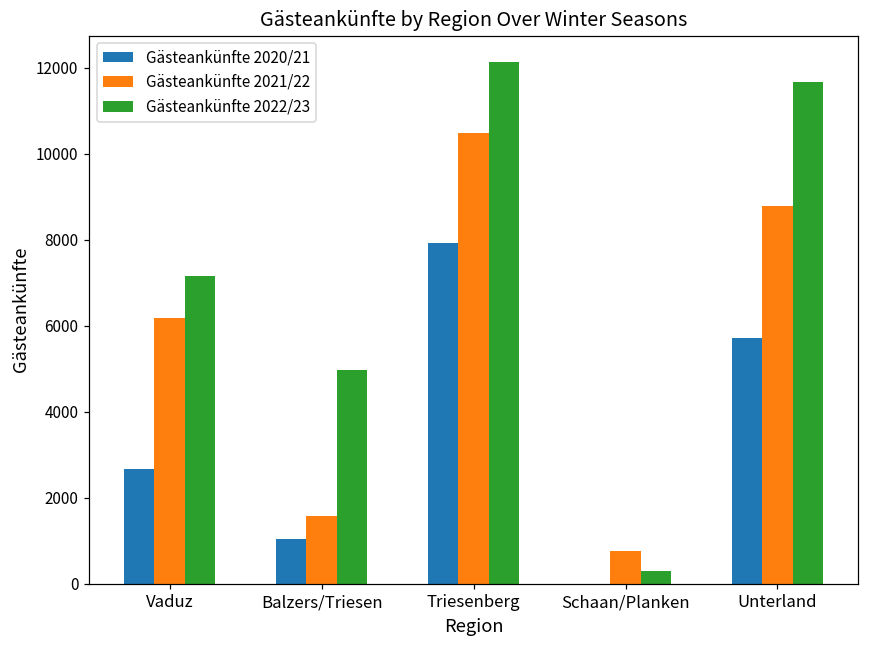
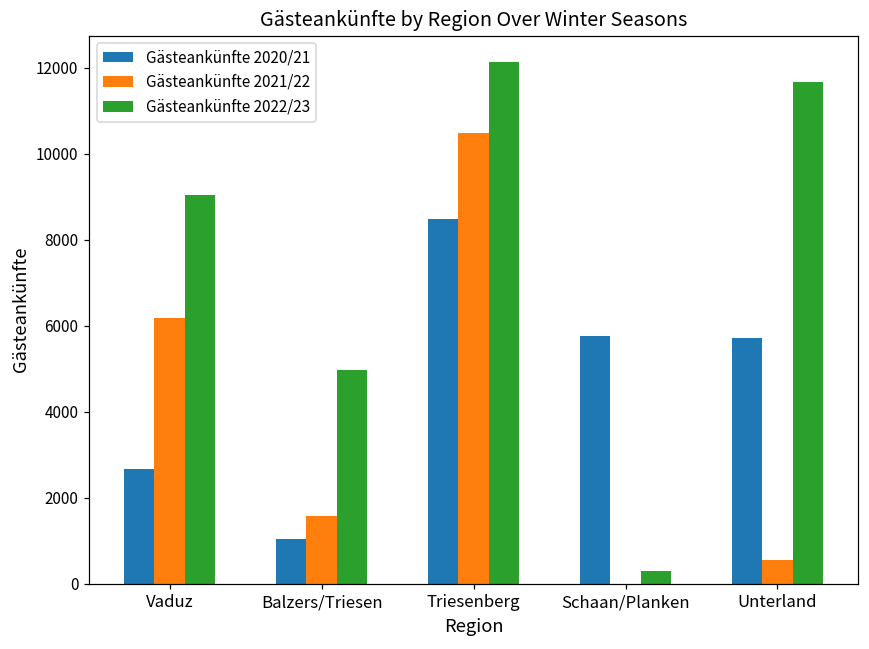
  {
    "Gästeankünfte 2020/21": {
      "Vaduz": 2700,
      "Balzers/Triesen": 1000,
-     "Triesenberg": 7900,
-     "Schaan/Planken": 0,
+     "Triesenberg": 8500,
+     "Schaan/Planken": 5800,
      "Unterland": 5700
    },
    "Gästeankünfte 2021/22": {
      "Vaduz": 6200,
      "Balzers/Triesen": 1600,
      "Triesenberg": 10500,
-     "Schaan/Planken": 800,
-     "Unterland": 8800
+     "Schaan/Planken": 0,
+     "Unterland": 600
    },
    "Gästeankünfte 2022/23": {
-     "Vaduz": 7200,
+     "Vaduz": 9000,
      "Balzers/Triesen": 5000,
      "Triesenberg": 12100,
      "Schaan/Planken": 300,
      "Unterland": 11700
    }
  }
